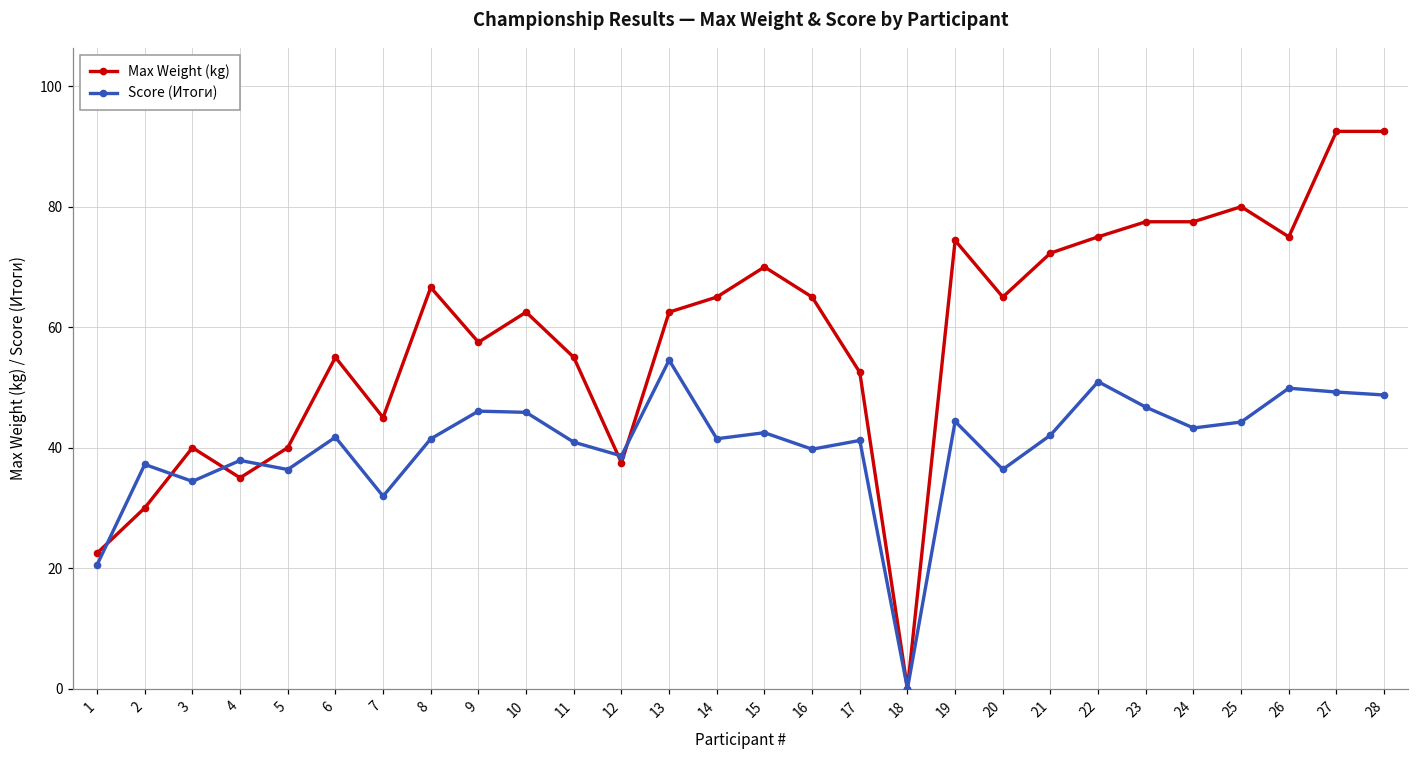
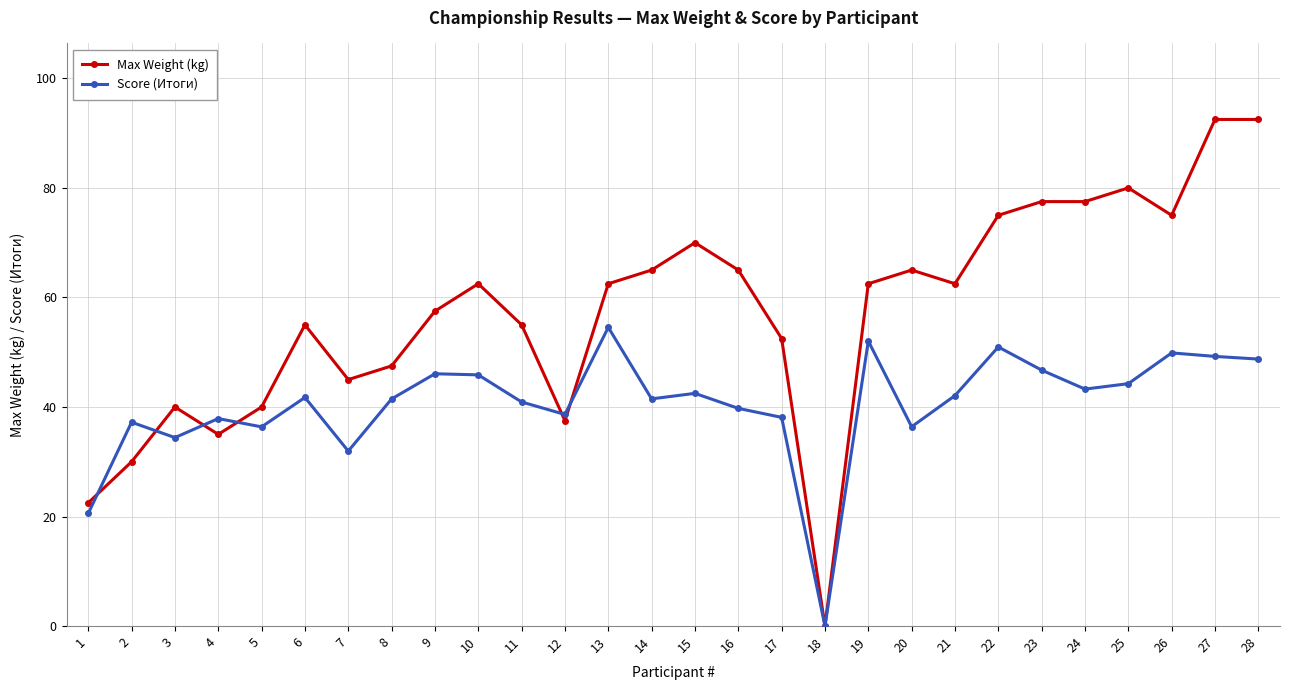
  {
    "Max Weight (kg)": {
      "1": 23,
      "2": 30,
      "3": 40,
      "4": 35,
      "5": 40,
      "6": 55,
      "7": 45,
-     "8": 67,
+     "8": 48,
      "9": 58,
      "10": 63,
      "11": 55,
      "12": 38,
      "13": 63,
      "14": 65,
      "15": 70,
      "16": 65,
      "17": 53,
-     "19": 74,
+     "19": 63,
      "20": 65,
-     "21": 72,
+     "21": 63,
      "22": 75,
      "23": 78,
      "24": 78,
      "25": 80,
      "26": 75,
      "27": 93,
      "28": 93
    },
    "Score (Итоги)": {
      "1": 21,
      "2": 37,
      "3": 34,
      "4": 38,
      "5": 36,
      "6": 42,
      "7": 32,
      "8": 41,
      "9": 46,
      "10": 46,
      "11": 41,
      "12": 39,
      "13": 55,
      "14": 41,
      "15": 42,
      "16": 40,
-     "17": 41,
-     "19": 44,
+     "17": 38,
+     "19": 52,
      "20": 36,
      "21": 42,
      "22": 51,
      "23": 47,
      "24": 43,
      "25": 44,
      "26": 50,
      "27": 49,
      "28": 49
    }
  }
